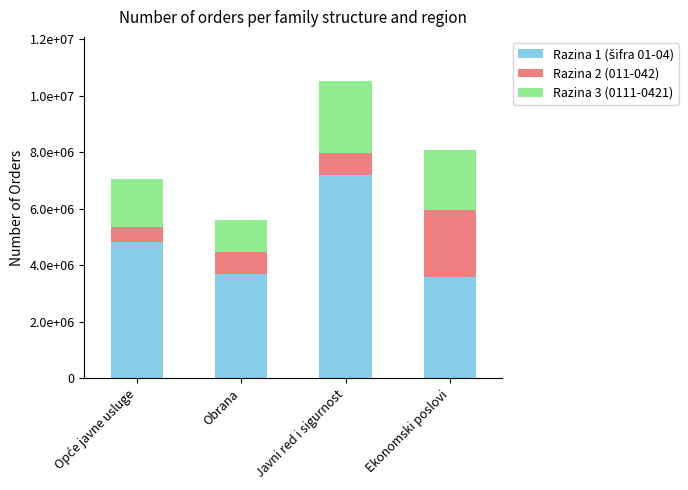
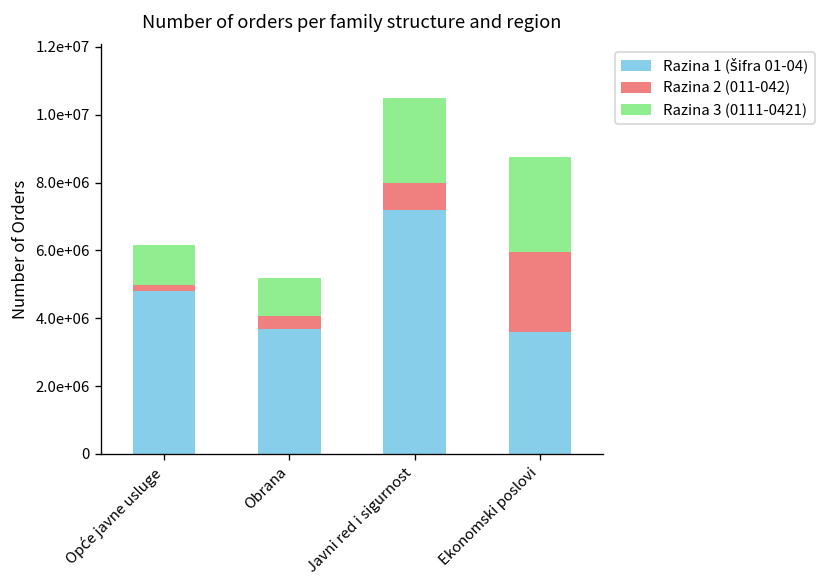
  {
    "Razina 1 (šifra 01-04)": {
      "Opće javne usluge": 4800000,
      "Obrana": 3700000,
      "Javni red i sigurnost": 7200000,
      "Ekonomski poslovi": 3600000
    },
    "Razina 2 (011-042)": {
-     "Opće javne usluge": 500000,
-     "Obrana": 800000,
+     "Opće javne usluge": 200000,
+     "Obrana": 400000,
      "Javni red i sigurnost": 800000,
      "Ekonomski poslovi": 2400000
    },
    "Razina 3 (0111-0421)": {
-     "Opće javne usluge": 1700000,
+     "Opće javne usluge": 1200000,
      "Obrana": 1100000,
      "Javni red i sigurnost": 2500000,
-     "Ekonomski poslovi": 2100000
+     "Ekonomski poslovi": 2800000
    }
  }
